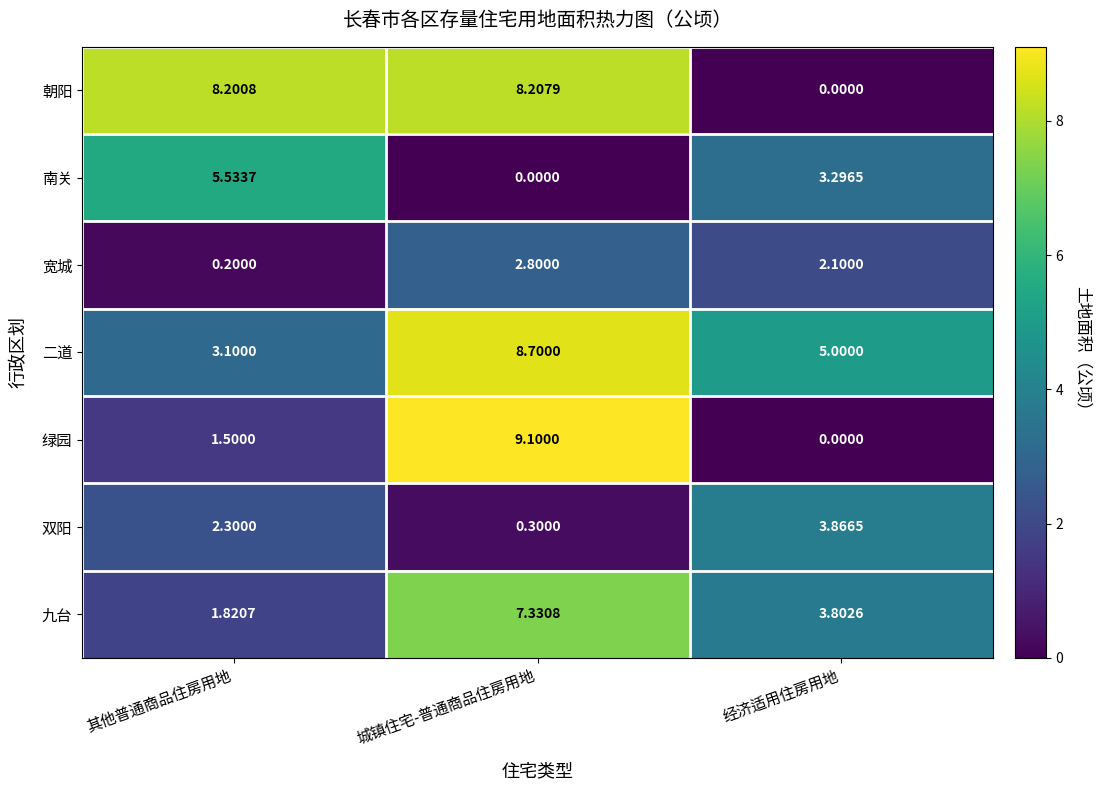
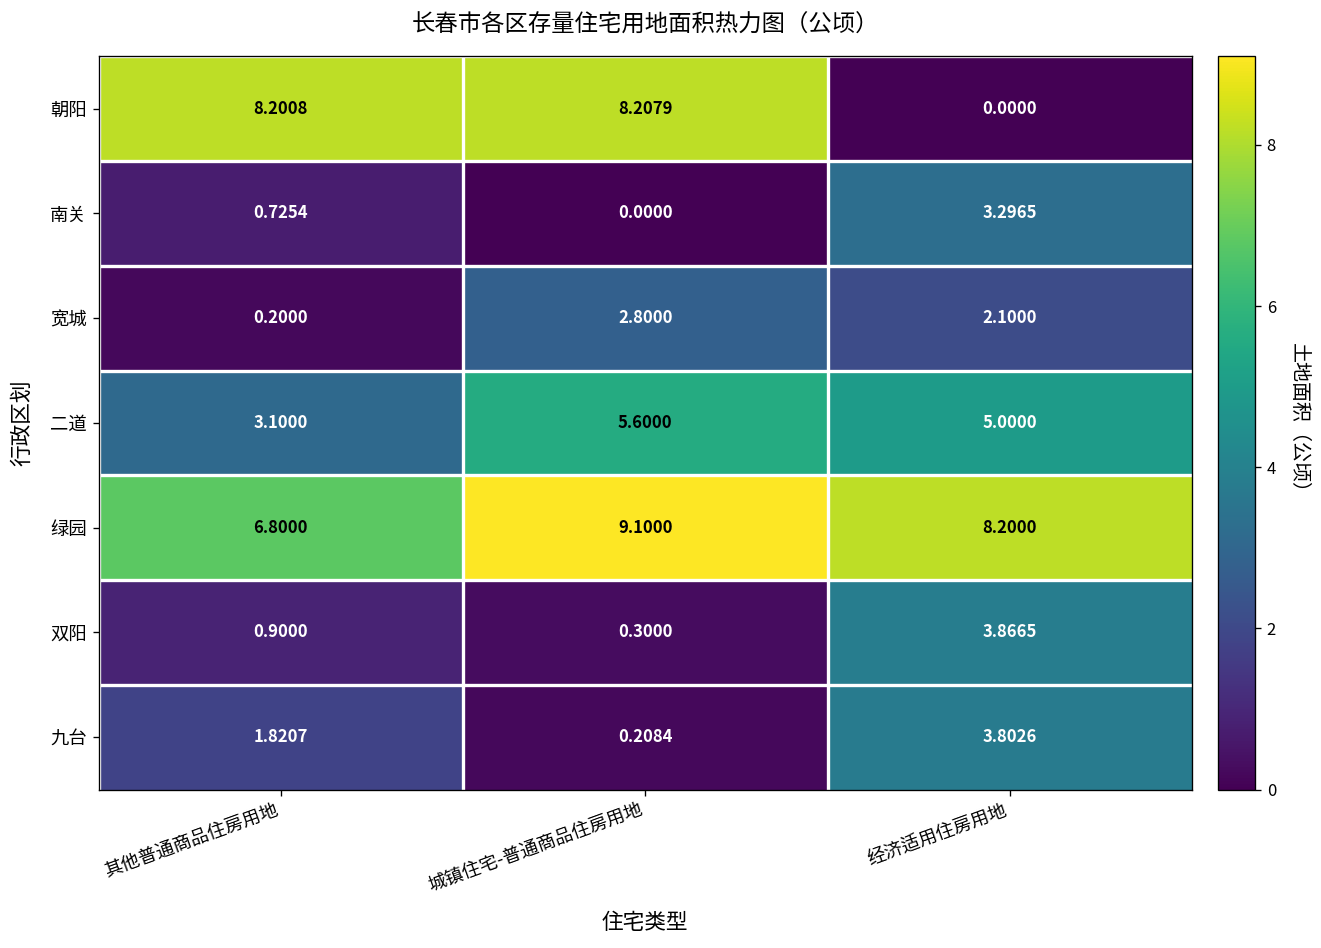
  {
    "朝阳": {
      "其他普通商品住房用地": 8.2008,
      "城镇住宅-普通商品住房用地": 8.2079,
      "经济适用住房用地": 0.0000
    },
    "南关": {
-     "其他普通商品住房用地": 5.5337,
+     "其他普通商品住房用地": 0.7254,
      "城镇住宅-普通商品住房用地": 0.0000,
      "经济适用住房用地": 3.2965
    },
    "宽城": {
      "其他普通商品住房用地": 0.2000,
      "城镇住宅-普通商品住房用地": 2.8000,
      "经济适用住房用地": 2.1000
    },
    "二道": {
      "其他普通商品住房用地": 3.1000,
-     "城镇住宅-普通商品住房用地": 8.7000,
+     "城镇住宅-普通商品住房用地": 5.6000,
      "经济适用住房用地": 5.0000
    },
    "绿园": {
-     "其他普通商品住房用地": 1.5000,
+     "其他普通商品住房用地": 6.8000,
      "城镇住宅-普通商品住房用地": 9.1000,
-     "经济适用住房用地": 0.0000
+     "经济适用住房用地": 8.2000
    },
    "双阳": {
-     "其他普通商品住房用地": 2.3000,
+     "其他普通商品住房用地": 0.9000,
      "城镇住宅-普通商品住房用地": 0.3000,
      "经济适用住房用地": 3.8665
    },
    "九台": {
      "其他普通商品住房用地": 1.8207,
-     "城镇住宅-普通商品住房用地": 7.3308,
+     "城镇住宅-普通商品住房用地": 0.2084,
      "经济适用住房用地": 3.8026
    }
  }
